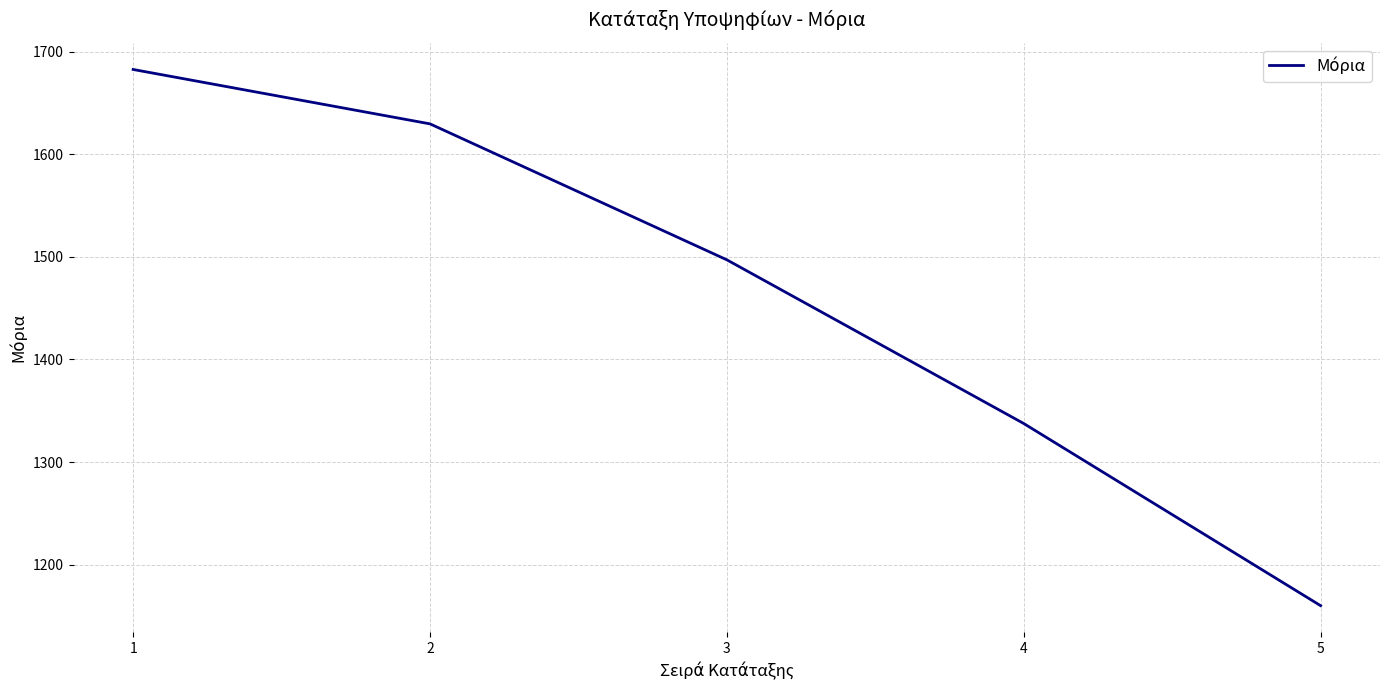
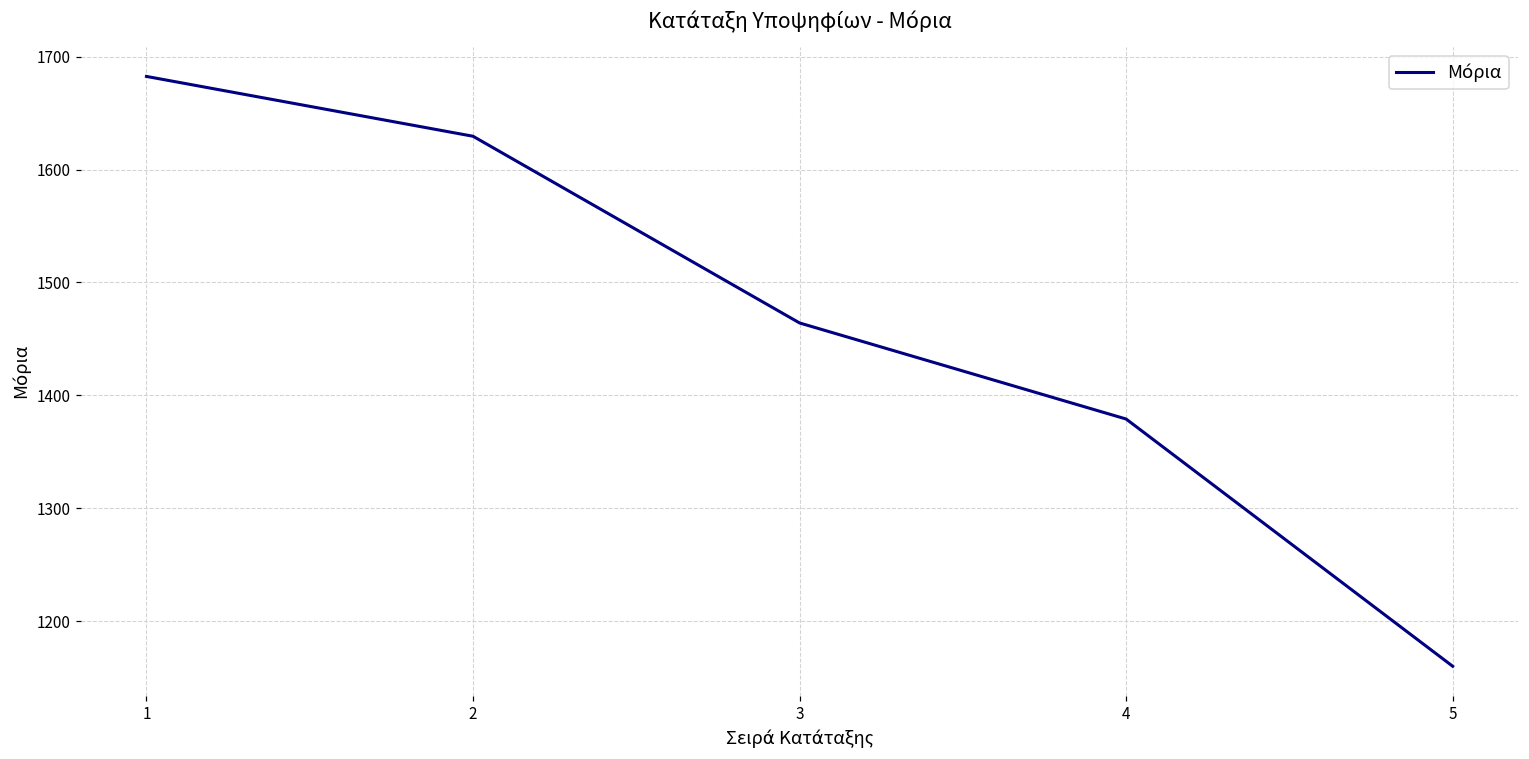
  {
    "1": 1683,
    "2": 1630,
-   "3": 1497,
-   "4": 1338,
+   "3": 1464,
+   "4": 1379,
    "5": 1160
  }
